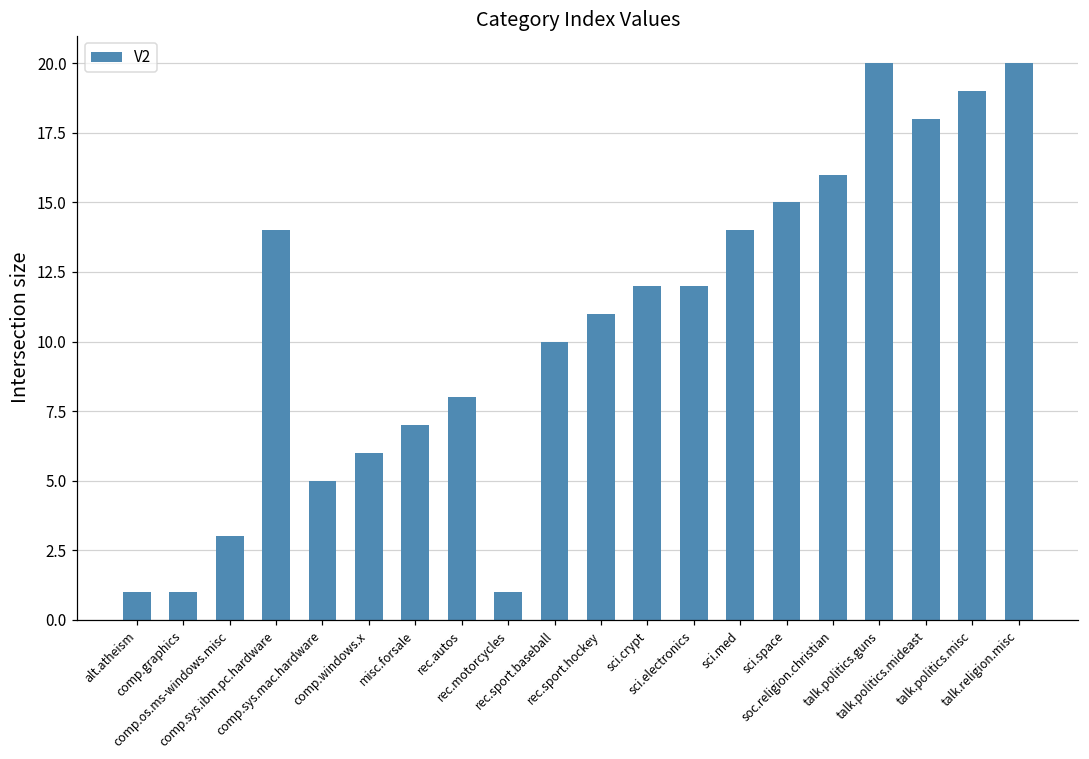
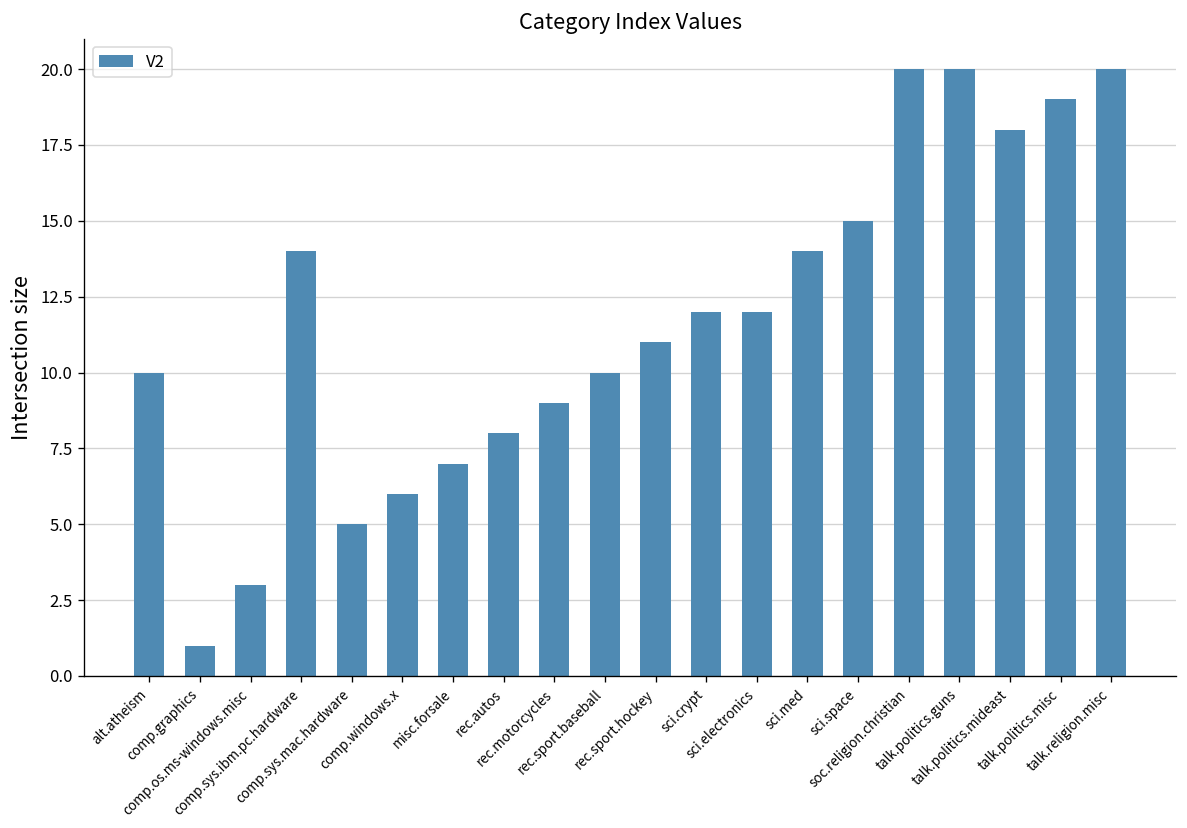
  {
-   "alt.atheism": 1,
+   "alt.atheism": 10,
    "comp.graphics": 1,
    "comp.os.ms-windows.misc": 3,
    "comp.sys.ibm.pc.hardware": 14,
    "comp.sys.mac.hardware": 5,
    "comp.windows.x": 6,
    "misc.forsale": 7,
    "rec.autos": 8,
-   "rec.motorcycles": 1,
+   "rec.motorcycles": 9,
    "rec.sport.baseball": 10,
    "rec.sport.hockey": 11,
    "sci.crypt": 12,
    "sci.electronics": 12,
    "sci.med": 14,
    "sci.space": 15,
-   "soc.religion.christian": 16,
+   "soc.religion.christian": 20,
    "talk.politics.guns": 20,
    "talk.politics.mideast": 18,
    "talk.politics.misc": 19,
    "talk.religion.misc": 20
  }
